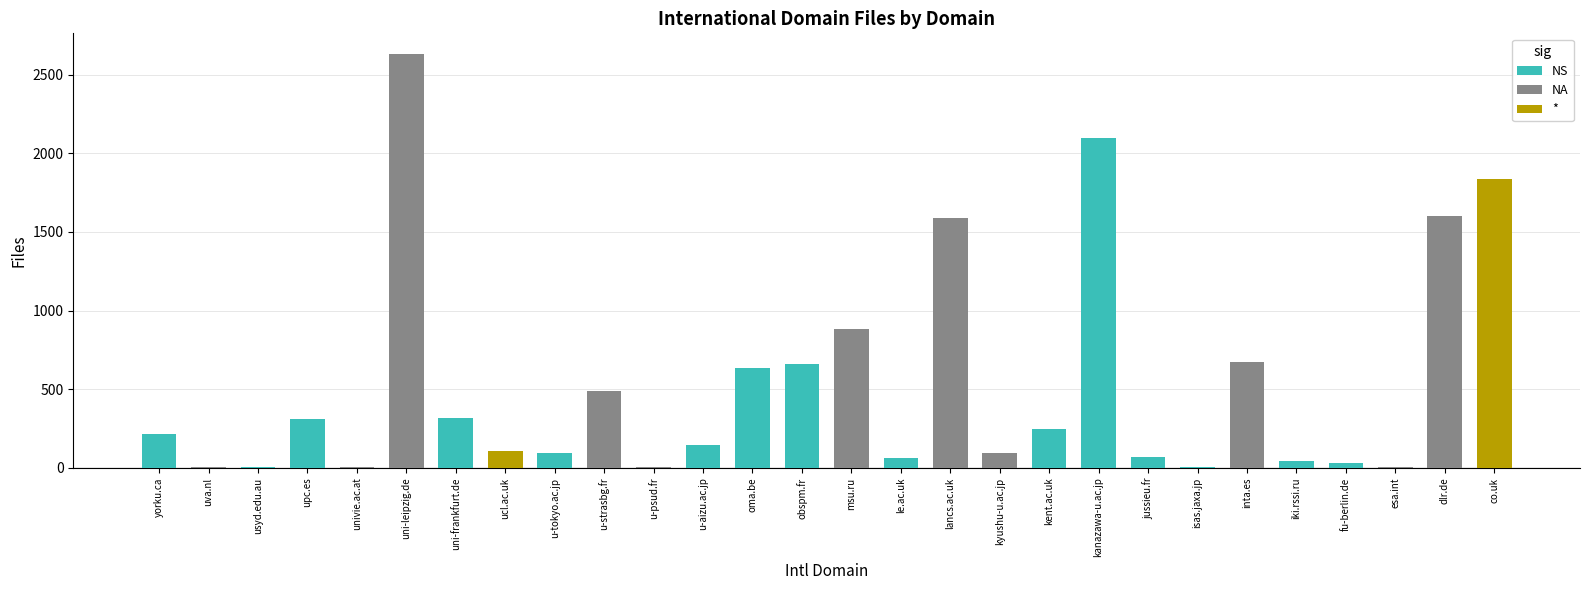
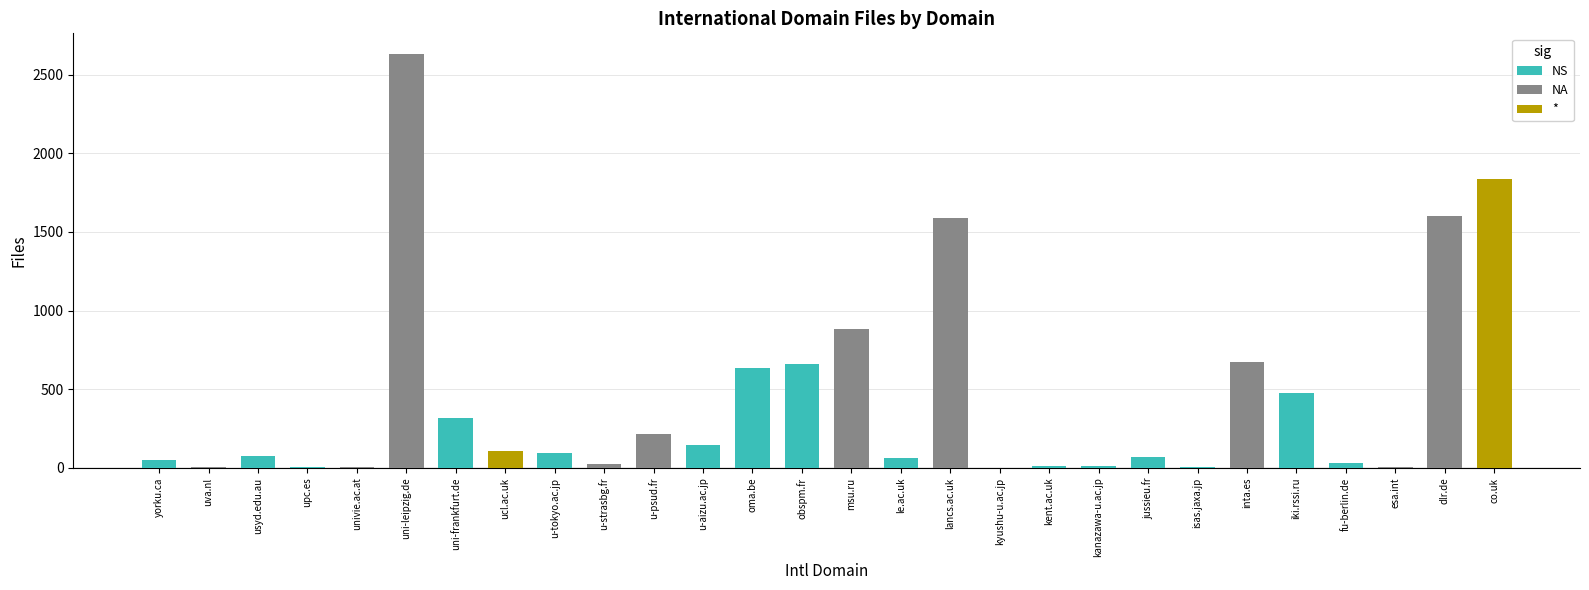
  {
-   "yorku.ca": 220,
-   "usyd.edu.au": 10,
-   "upc.es": 310,
+   "yorku.ca": 50,
+   "usyd.edu.au": 70,
+   "upc.es": 0,
    "uni-leipzig.de": 2630,
    "uni-frankfurt.de": 320,
    "ucl.ac.uk": 110,
    "u-tokyo.ac.jp": 100,
-   "u-strasbg.fr": 490,
-   "u-psud.fr": 10,
+   "u-strasbg.fr": 20,
+   "u-psud.fr": 210,
    "u-aizu.ac.jp": 150,
    "oma.be": 630,
    "obspm.fr": 660,
    "msu.ru": 880,
    "le.ac.uk": 60,
    "lancs.ac.uk": 1590,
-   "kyushu-u.ac.jp": 100,
-   "kent.ac.uk": 240,
-   "kanazawa-u.ac.jp": 2100,
+   "kyushu-u.ac.jp": 0,
+   "kent.ac.uk": 10,
+   "kanazawa-u.ac.jp": 10,
    "jussieu.fr": 70,
    "inta.es": 680,
-   "iki.rssi.ru": 40,
+   "iki.rssi.ru": 480,
    "fu-berlin.de": 30,
    "dlr.de": 1600,
    "co.uk": 1840
  }
